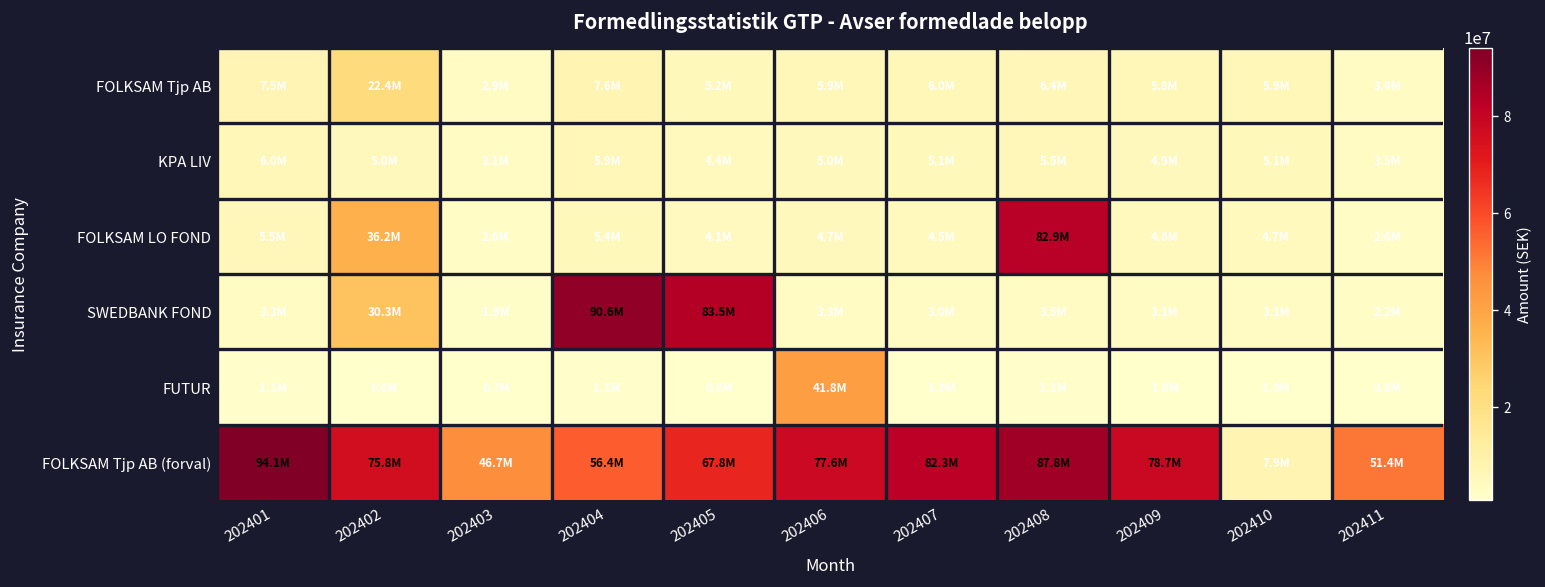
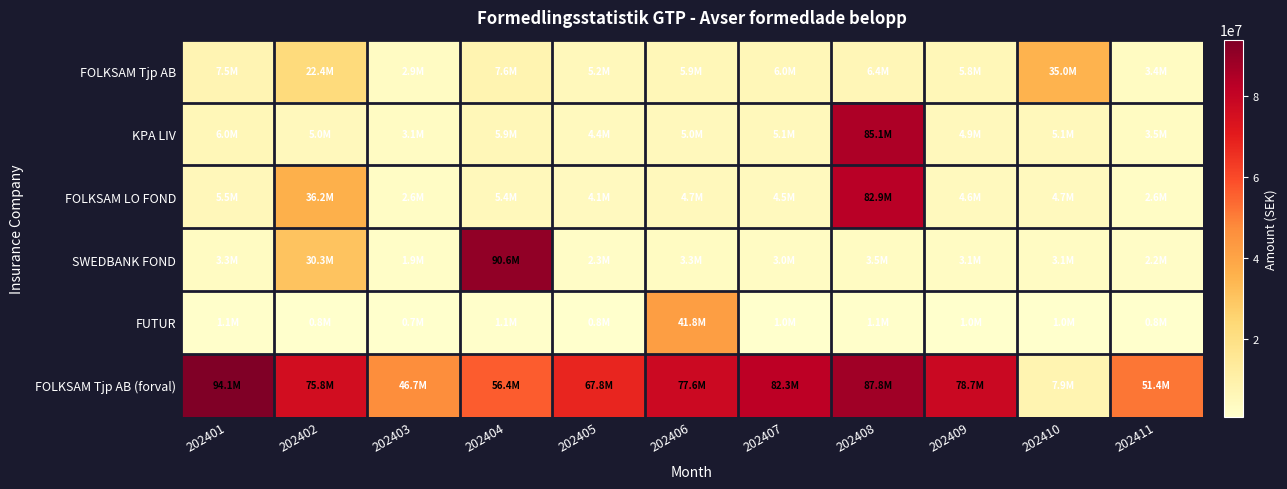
  {
    "FOLKSAM Tjp AB": {
      "202401": "7.5M",
      "202402": "22.4M",
      "202403": "2.9M",
      "202404": "7.6M",
      "202405": "5.2M",
      "202406": "5.9M",
      "202407": "6.0M",
      "202408": "6.4M",
      "202409": "5.8M",
-     "202410": "5.9M",
+     "202410": "35.0M",
      "202411": "3.4M"
    },
    "KPA LIV": {
      "202401": "6.0M",
      "202402": "5.0M",
      "202403": "3.1M",
      "202404": "5.9M",
      "202405": "4.4M",
      "202406": "5.0M",
      "202407": "5.1M",
-     "202408": "5.5M",
+     "202408": "85.1M",
      "202409": "4.9M",
      "202410": "5.1M",
      "202411": "3.5M"
    },
    "FOLKSAM LO FOND": {
      "202401": "5.5M",
      "202402": "36.2M",
      "202403": "2.6M",
      "202404": "5.4M",
      "202405": "4.1M",
      "202406": "4.7M",
      "202407": "4.5M",
      "202408": "82.9M",
      "202409": "4.6M",
      "202410": "4.7M",
      "202411": "2.6M"
    },
    "SWEDBANK FOND": {
      "202401": "3.3M",
      "202402": "30.3M",
      "202403": "1.9M",
      "202404": "90.6M",
-     "202405": "83.5M",
+     "202405": "2.3M",
      "202406": "3.3M",
      "202407": "3.0M",
      "202408": "3.5M",
      "202409": "3.1M",
      "202410": "3.1M",
      "202411": "2.2M"
    },
    "FUTUR": {
      "202401": "1.1M",
      "202402": "0.8M",
      "202403": "0.7M",
      "202404": "1.1M",
      "202405": "0.8M",
      "202406": "41.8M",
      "202407": "1.0M",
      "202408": "1.1M",
      "202409": "1.0M",
      "202410": "1.0M",
      "202411": "0.8M"
    },
    "FOLKSAM Tjp AB (forval)": {
      "202401": "94.1M",
      "202402": "75.8M",
      "202403": "46.7M",
      "202404": "56.4M",
      "202405": "67.8M",
      "202406": "77.6M",
      "202407": "82.3M",
      "202408": "87.8M",
      "202409": "78.7M",
      "202410": "7.9M",
      "202411": "51.4M"
    }
  }
